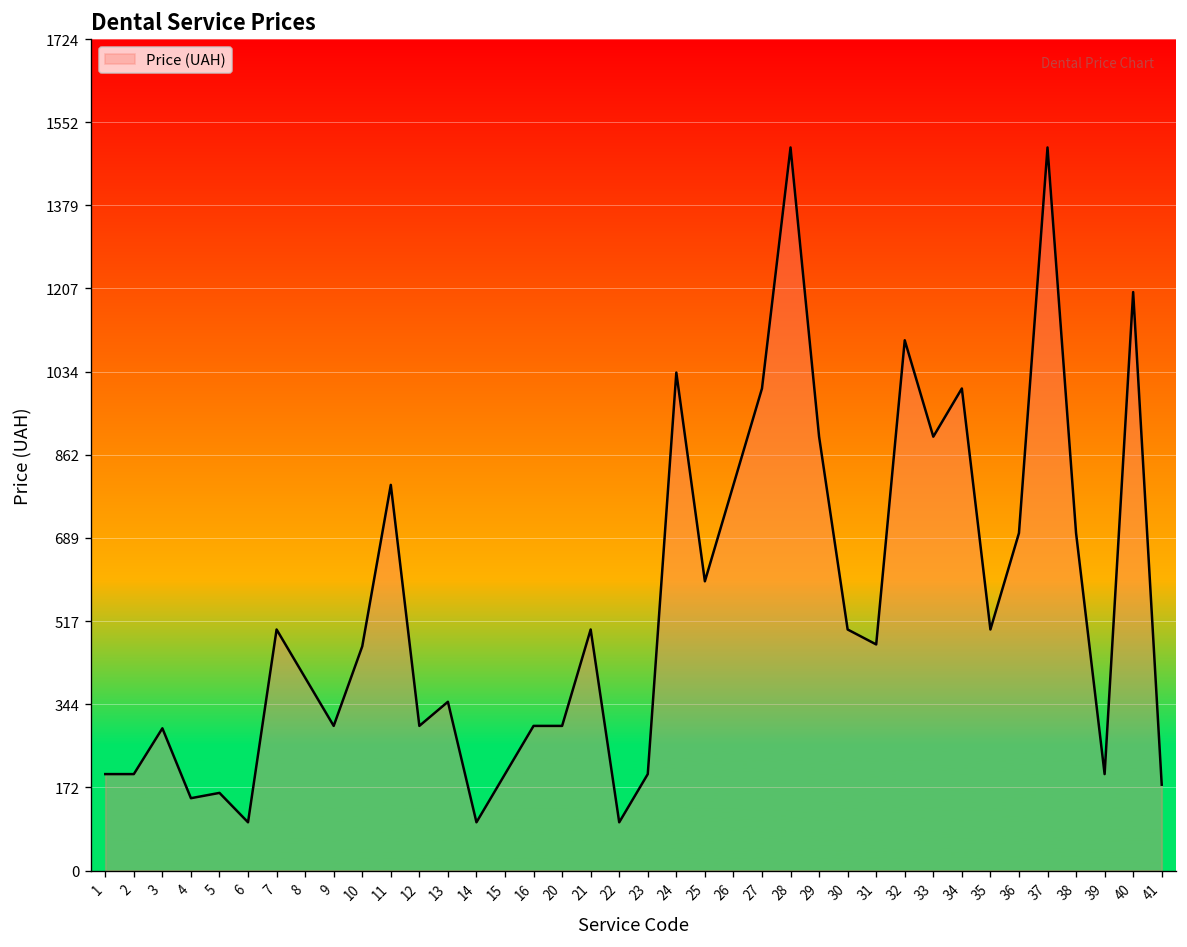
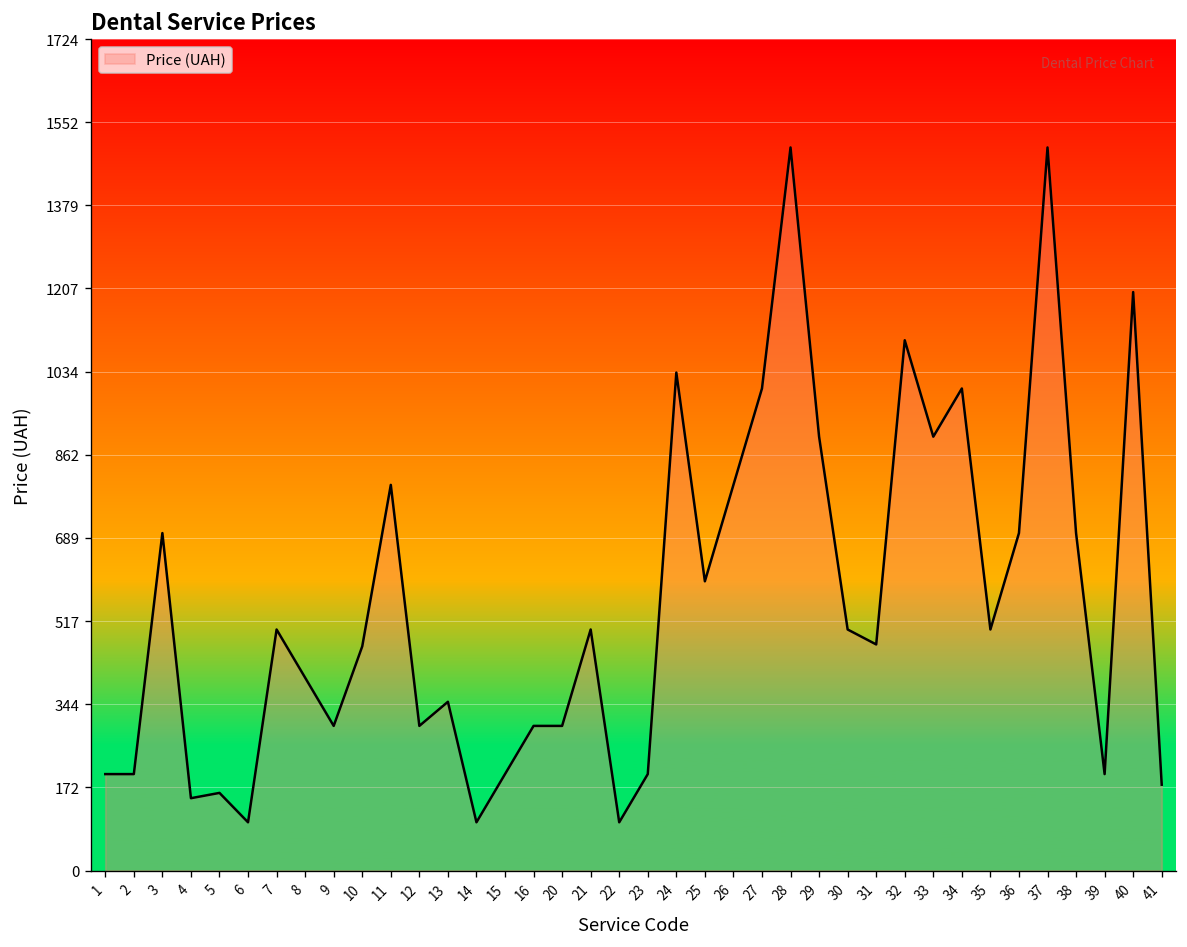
  {
    "1": 200,
    "2": 200,
-   "3": 290,
+   "3": 700,
    "4": 150,
    "5": 160,
    "6": 100,
    "7": 500,
    "8": 400,
    "9": 300,
    "10": 460,
    "11": 800,
    "12": 300,
    "13": 350,
    "14": 100,
    "15": 200,
    "16": 300,
    "20": 300,
    "21": 500,
    "22": 100,
    "23": 200,
    "24": 1030,
    "25": 600,
    "26": 800,
    "27": 1000,
    "28": 1500,
    "29": 900,
    "30": 500,
    "31": 470,
    "32": 1100,
    "33": 900,
    "34": 1000,
    "35": 500,
    "36": 700,
    "37": 1500,
    "38": 700,
    "39": 200,
    "40": 1200,
    "41": 180
  }
